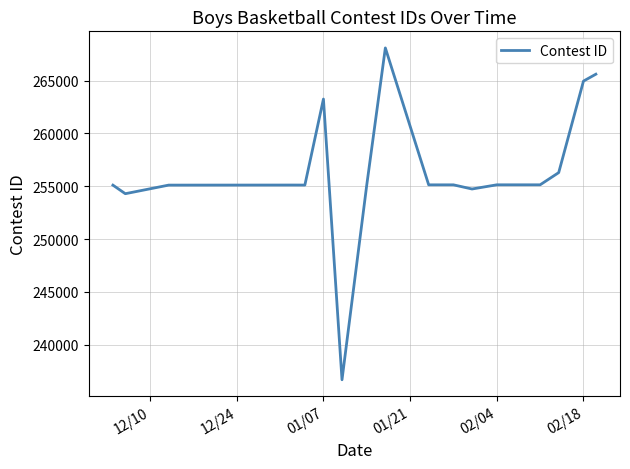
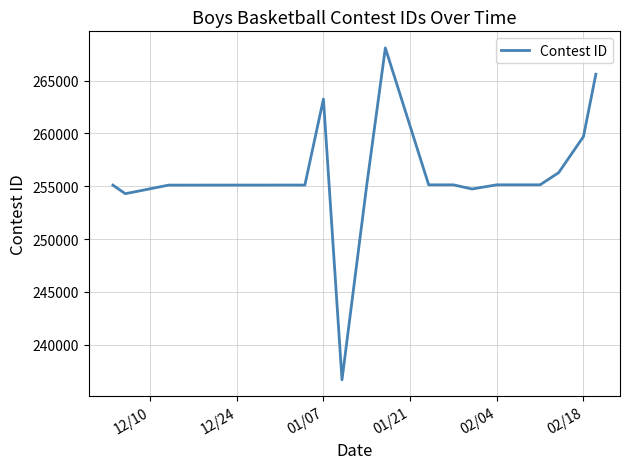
  {
    "01/07": 263300,
    "02/04": 255100,
-   "02/18": 265000
+   "02/18": 259700
  }
